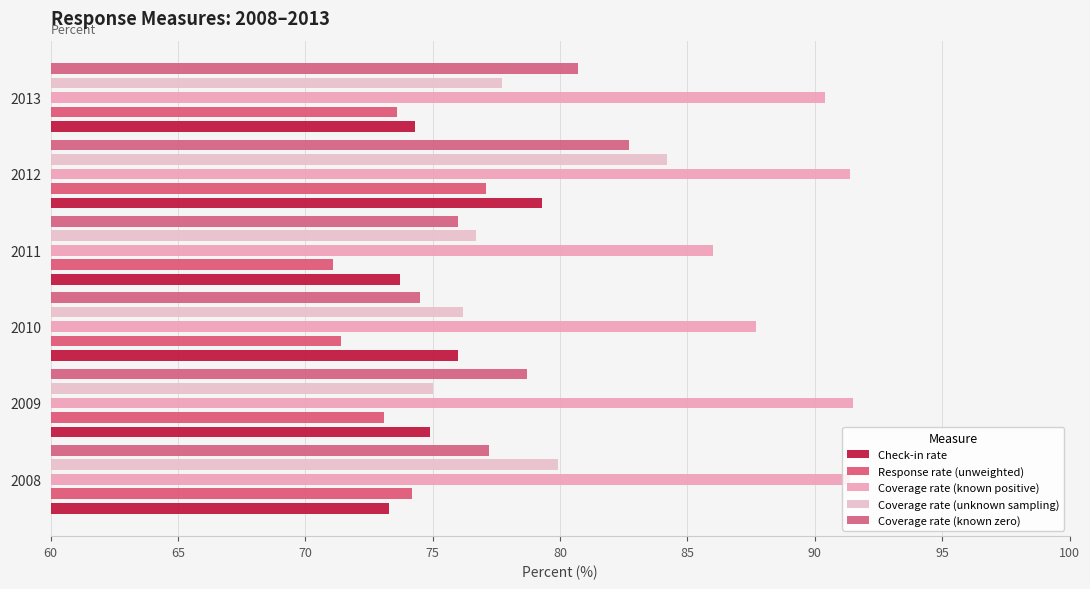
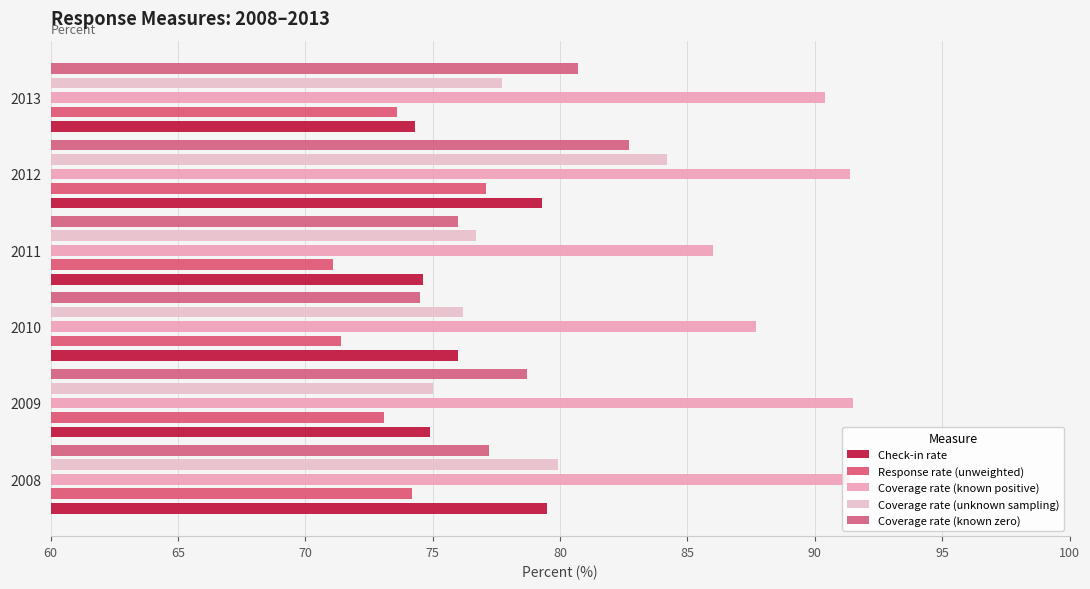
  {
    "Check-in rate": {
      "2013": 74.3,
      "2012": 79.3,
-     "2011": 73.7,
+     "2011": 74.6,
      "2010": 76.0,
      "2009": 74.9,
-     "2008": 73.3
+     "2008": 79.5
    }
  }
